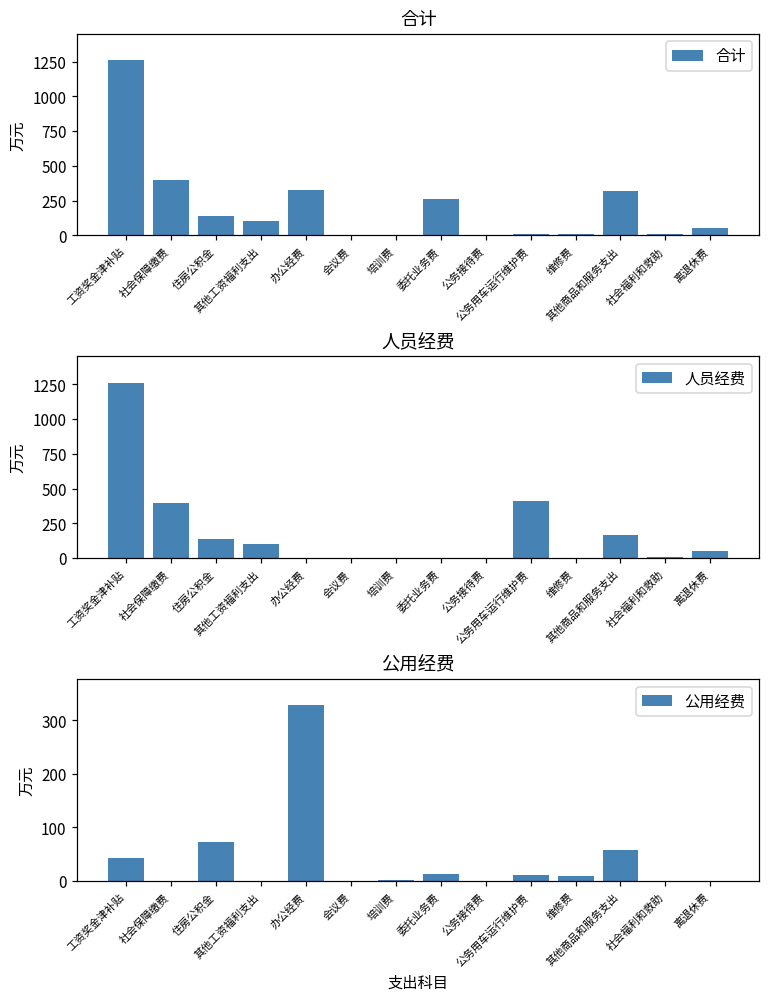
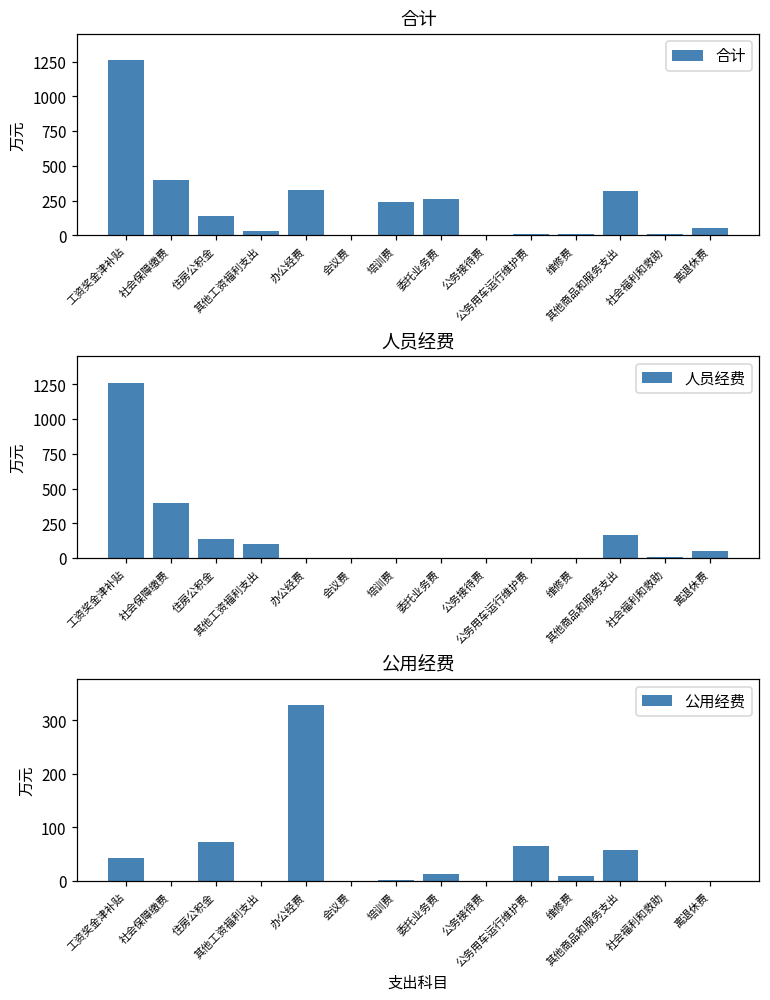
  {
    "合计": {
      "工资奖金津补贴": 1260,
      "社会保障缴费": 400,
      "住房公积金": 140,
-     "其他工资福利支出": 100,
+     "其他工资福利支出": 30,
      "办公经费": 330,
-     "培训费": 0,
+     "培训费": 240,
      "委托业务费": 260,
      "其他商品和服务支出": 320,
      "离退休费": 50
    },
    "人员经费": {
      "工资奖金津补贴": 1260,
      "社会保障缴费": 400,
      "住房公积金": 140,
      "其他工资福利支出": 100,
      "办公经费": 0,
      "会议费": 0,
      "培训费": 0,
      "委托业务费": 0,
      "公务接待费": 0,
-     "公务用车运行维护费": 410,
+     "公务用车运行维护费": 0,
      "维修费": 0,
      "其他商品和服务支出": 160,
      "离退休费": 50
    },
    "公用经费": {
      "工资奖金津补贴": 40,
      "社会保障缴费": 0,
      "住房公积金": 70,
      "其他工资福利支出": 0,
      "办公经费": 330,
      "委托业务费": 10,
-     "公务用车运行维护费": 10,
+     "公务用车运行维护费": 60,
      "维修费": 10,
      "其他商品和服务支出": 60,
      "社会福利和救助": 0,
      "离退休费": 0
    }
  }
